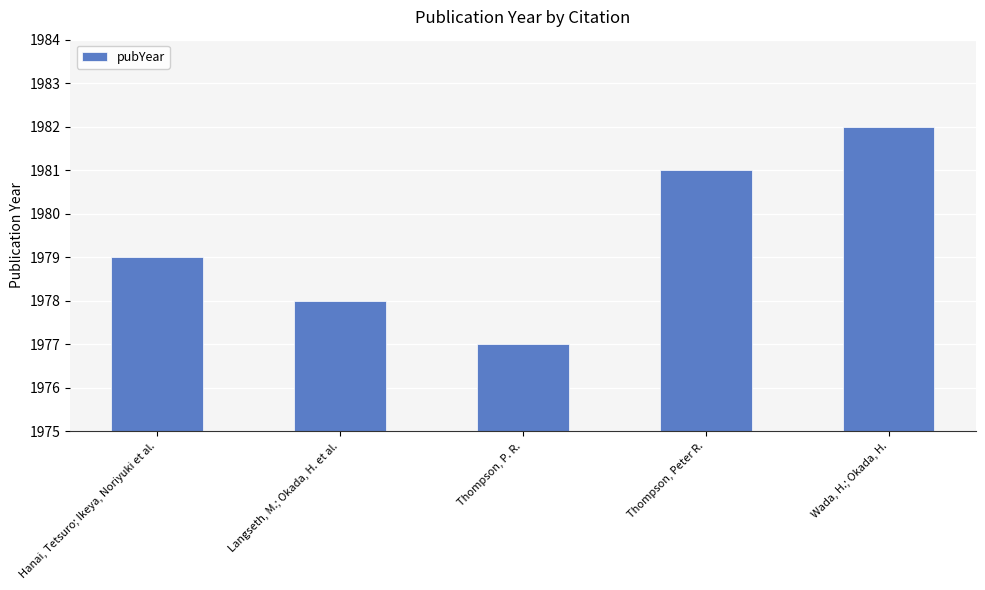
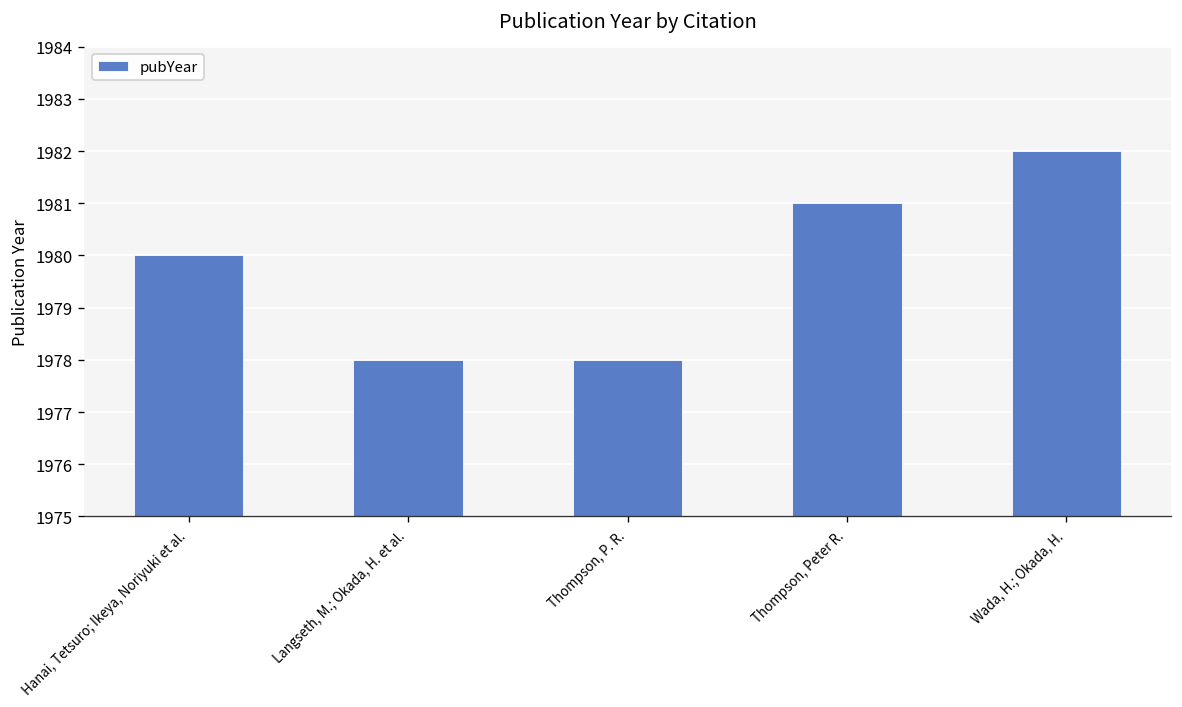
  {
-   "Hanai, Tetsuro; Ikeya, Noriyuki et al.": 1979,
+   "Hanai, Tetsuro; Ikeya, Noriyuki et al.": 1980,
    "Langseth, M.; Okada, H. et al.": 1978,
-   "Thompson, P. R.": 1977,
+   "Thompson, P. R.": 1978,
    "Thompson, Peter R.": 1981,
    "Wada, H.; Okada, H.": 1982
  }
